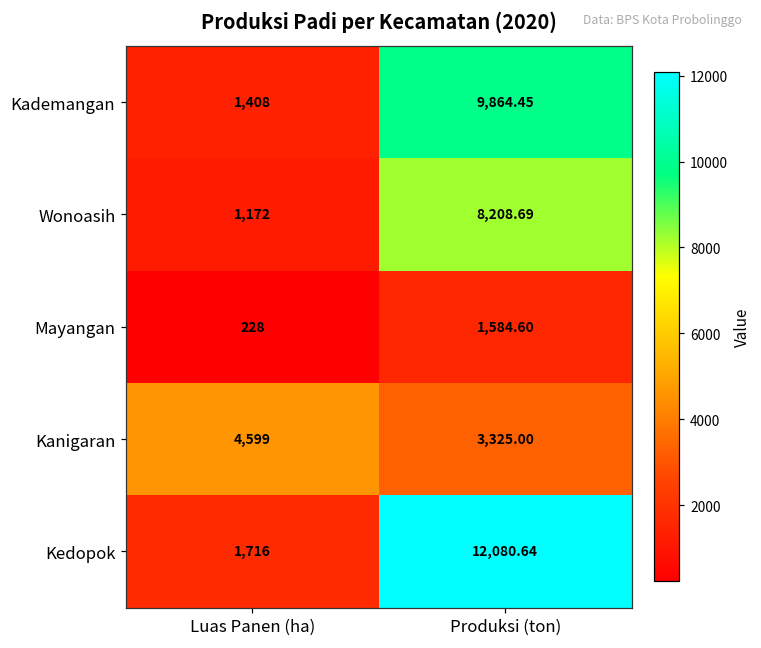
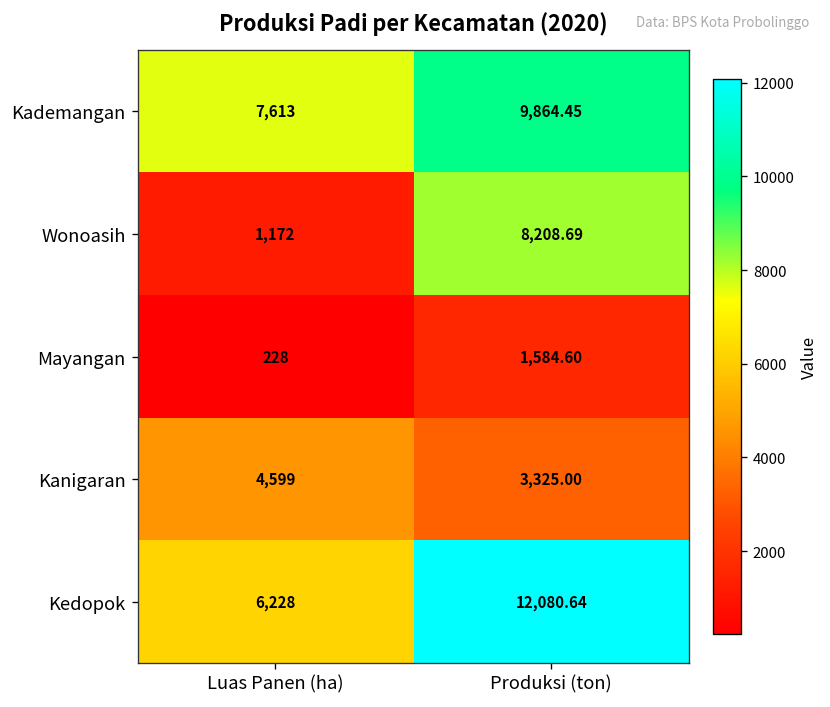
  {
    "Kademangan": {
-     "Luas Panen (ha)": "1,408",
+     "Luas Panen (ha)": "7,613",
      "Produksi (ton)": "9,864.45"
    },
    "Wonoasih": {
      "Luas Panen (ha)": "1,172",
      "Produksi (ton)": "8,208.69"
    },
    "Mayangan": {
      "Luas Panen (ha)": "228",
      "Produksi (ton)": "1,584.60"
    },
    "Kanigaran": {
      "Luas Panen (ha)": "4,599",
      "Produksi (ton)": "3,325.00"
    },
    "Kedopok": {
-     "Luas Panen (ha)": "1,716",
+     "Luas Panen (ha)": "6,228",
      "Produksi (ton)": "12,080.64"
    }
  }
